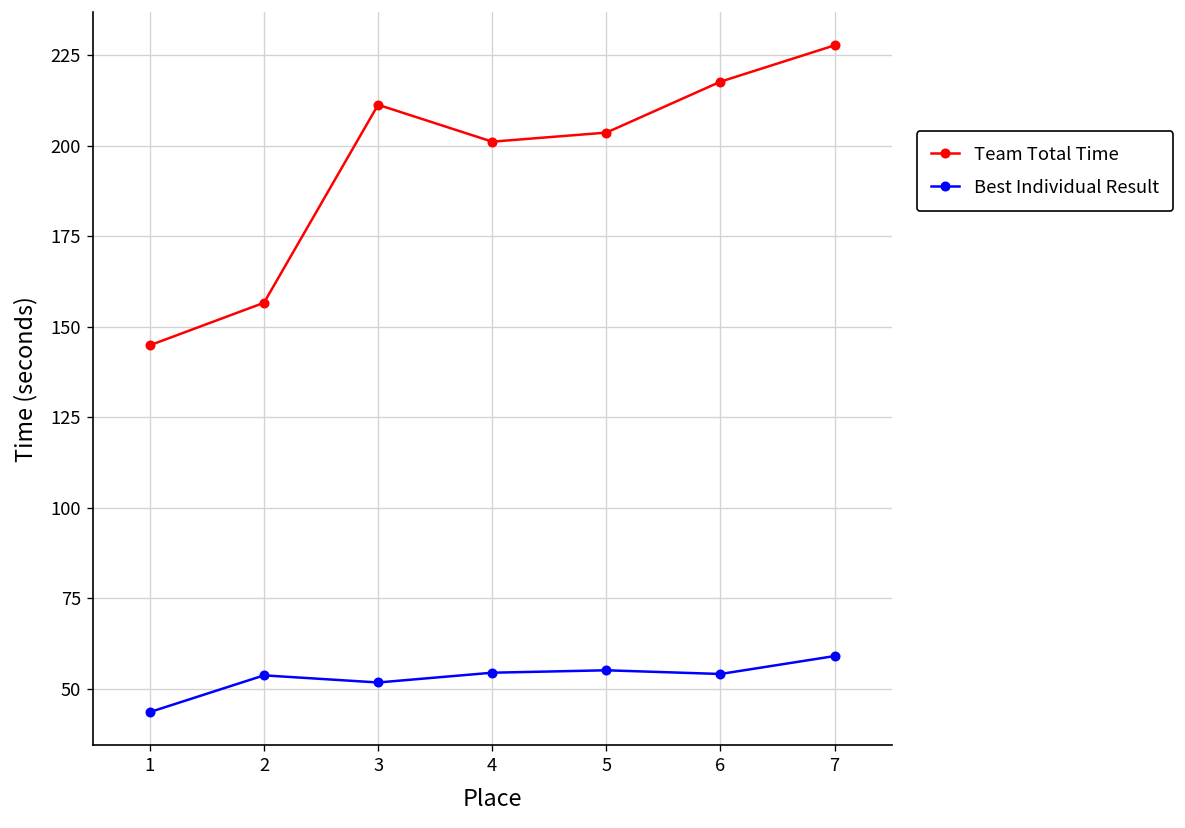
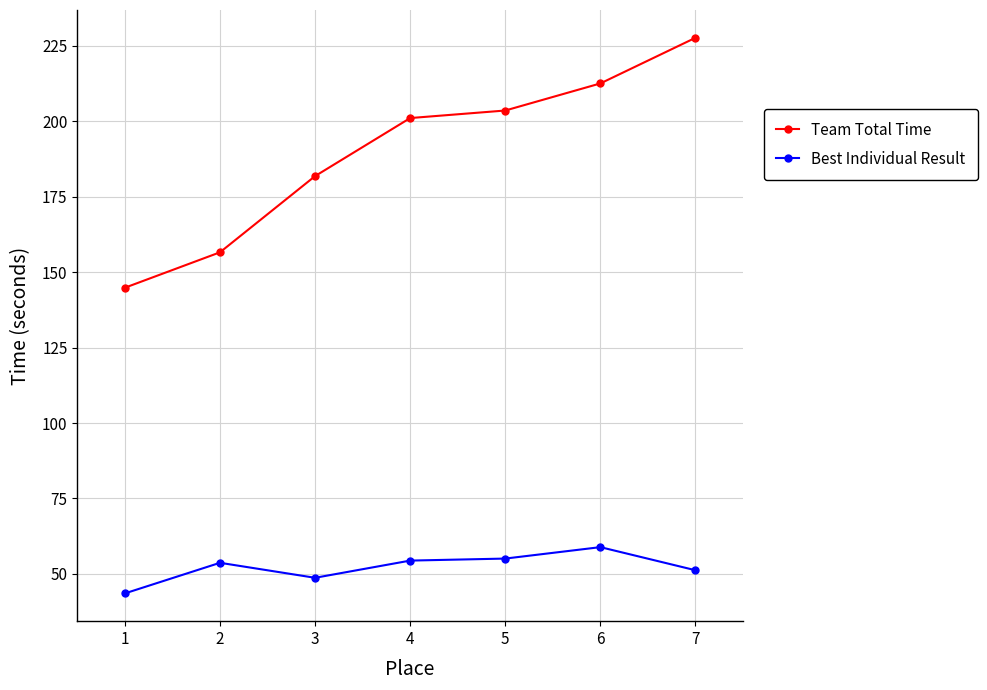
  {
    "Team Total Time": {
      "1": 145,
      "2": 157,
-     "3": 211,
+     "3": 182,
      "4": 201,
      "5": 204,
-     "6": 218,
+     "6": 213,
      "7": 228
    },
    "Best Individual Result": {
      "1": 44,
      "2": 54,
-     "3": 52,
+     "3": 49,
      "4": 54,
      "5": 55,
-     "6": 54,
-     "7": 59
+     "6": 59,
+     "7": 51
    }
  }
